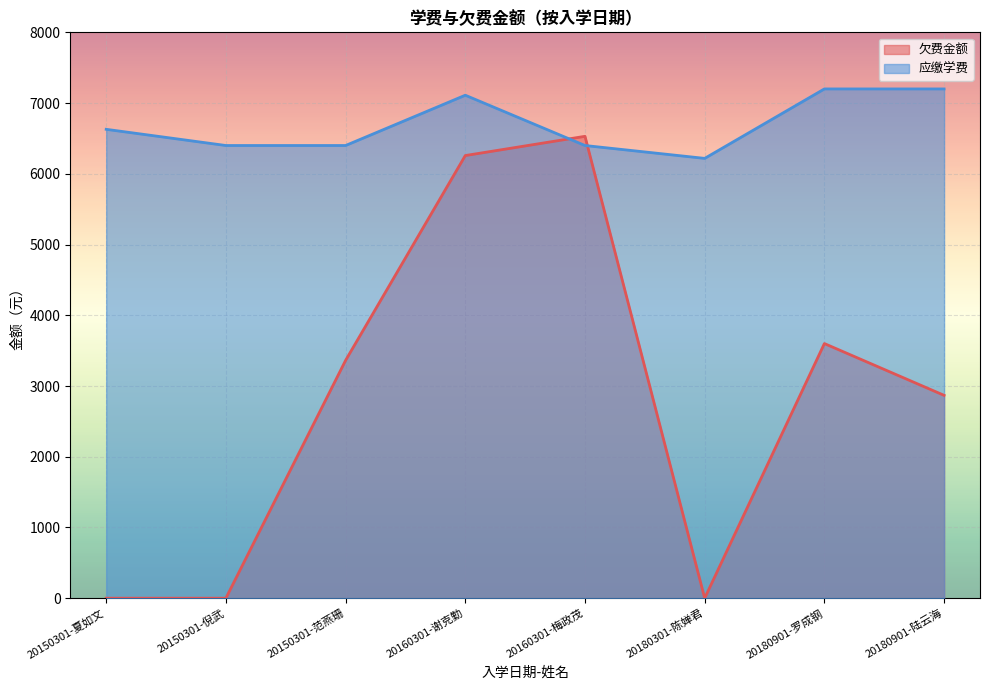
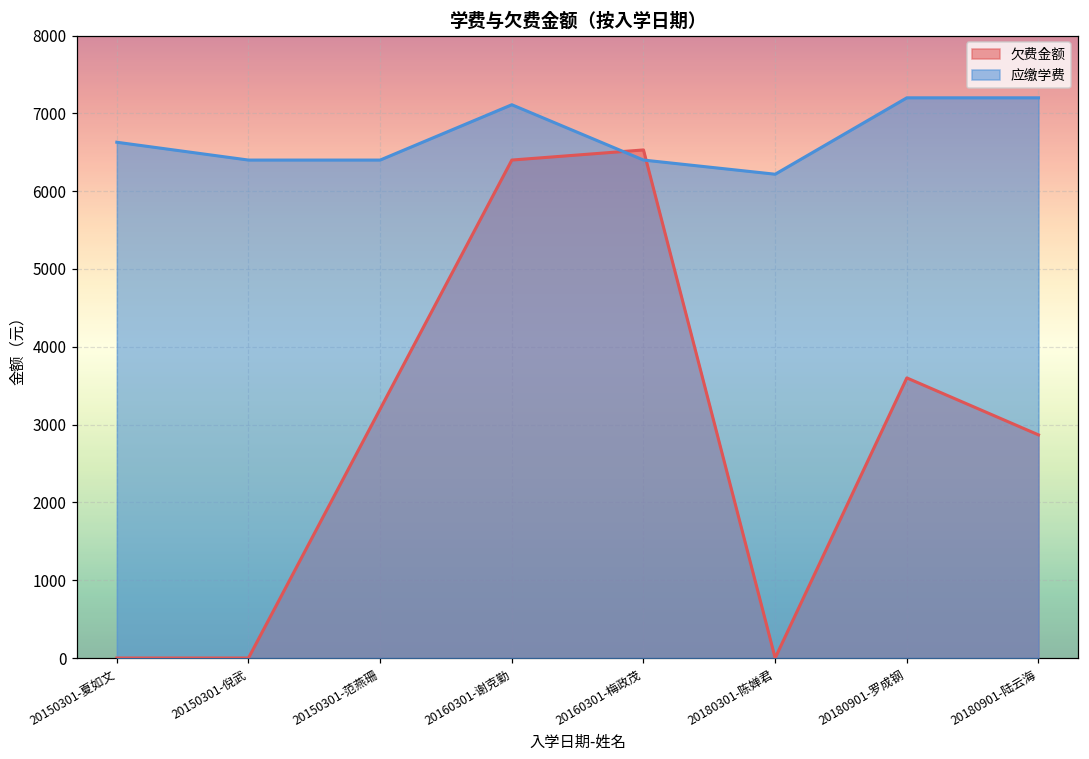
  {
    "欠费金额": {
      "20150301-夏如文": 0,
      "20150301-倪武": 0,
-     "20150301-范燕珊": 3400,
-     "20160301-谢克勤": 6300,
+     "20150301-范燕珊": 3200,
+     "20160301-谢克勤": 6400,
      "20160301-梅政茂": 6500,
      "20180301-陈婵君": 0,
      "20180901-罗成钢": 3600,
      "20180901-陆云海": 2900
    },
    "应缴学费": {
      "20150301-夏如文": 6600,
      "20150301-倪武": 6400,
      "20150301-范燕珊": 6400,
      "20160301-谢克勤": 7100,
      "20160301-梅政茂": 6400,
      "20180301-陈婵君": 6200,
      "20180901-罗成钢": 7200,
      "20180901-陆云海": 7200
    }
  }
